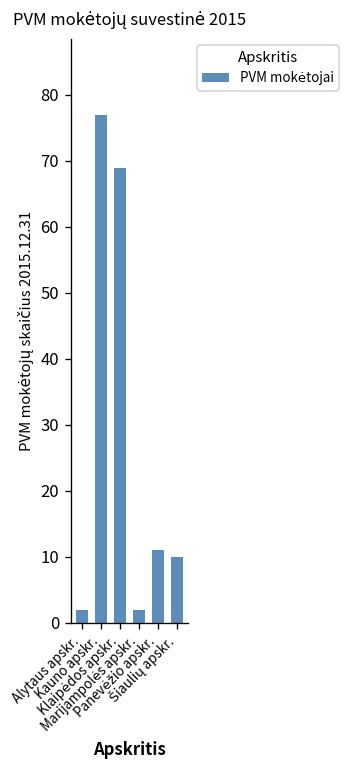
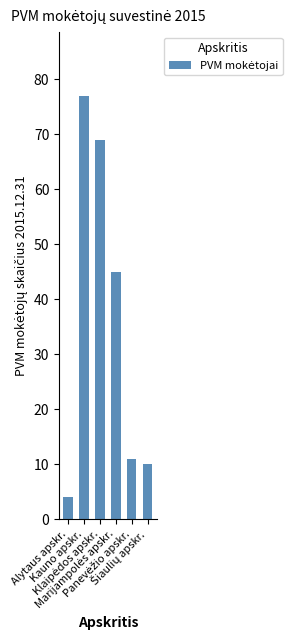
  {
-   "Alytaus apskr.": 2,
+   "Alytaus apskr.": 4,
    "Kauno apskr.": 77,
    "Klaipėdos apskr.": 69,
-   "Marijampolės apskr.": 2,
+   "Marijampolės apskr.": 45,
    "Panevėžio apskr.": 11,
    "Šiaulių apskr.": 10
  }
